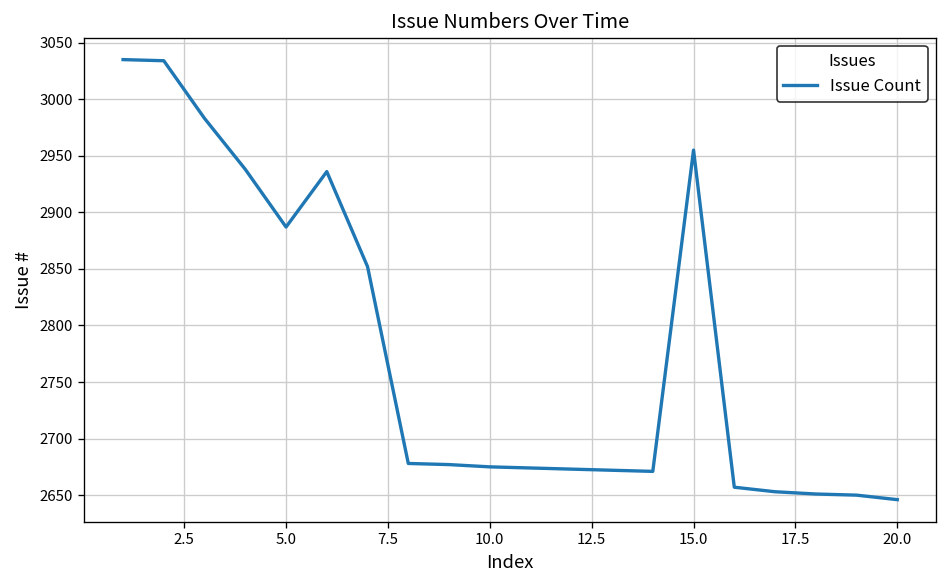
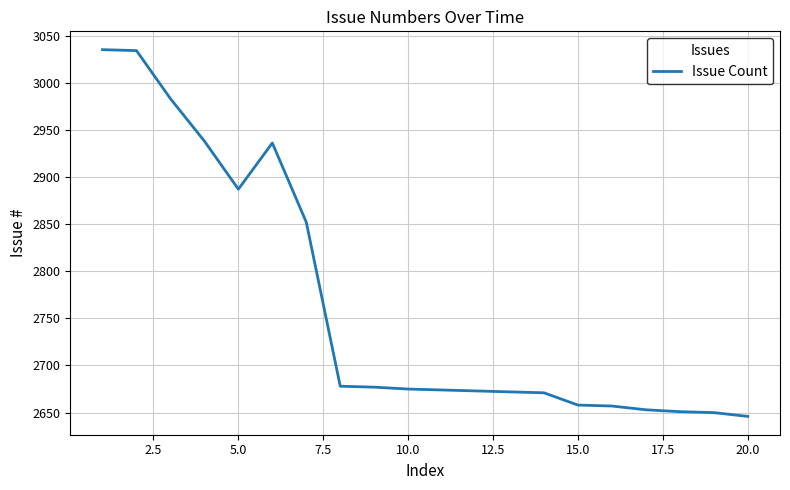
  {
    "5.0": 2890,
    "10.0": 2680,
-   "15.0": 2960,
+   "15.0": 2660,
    "20.0": 2650
  }
